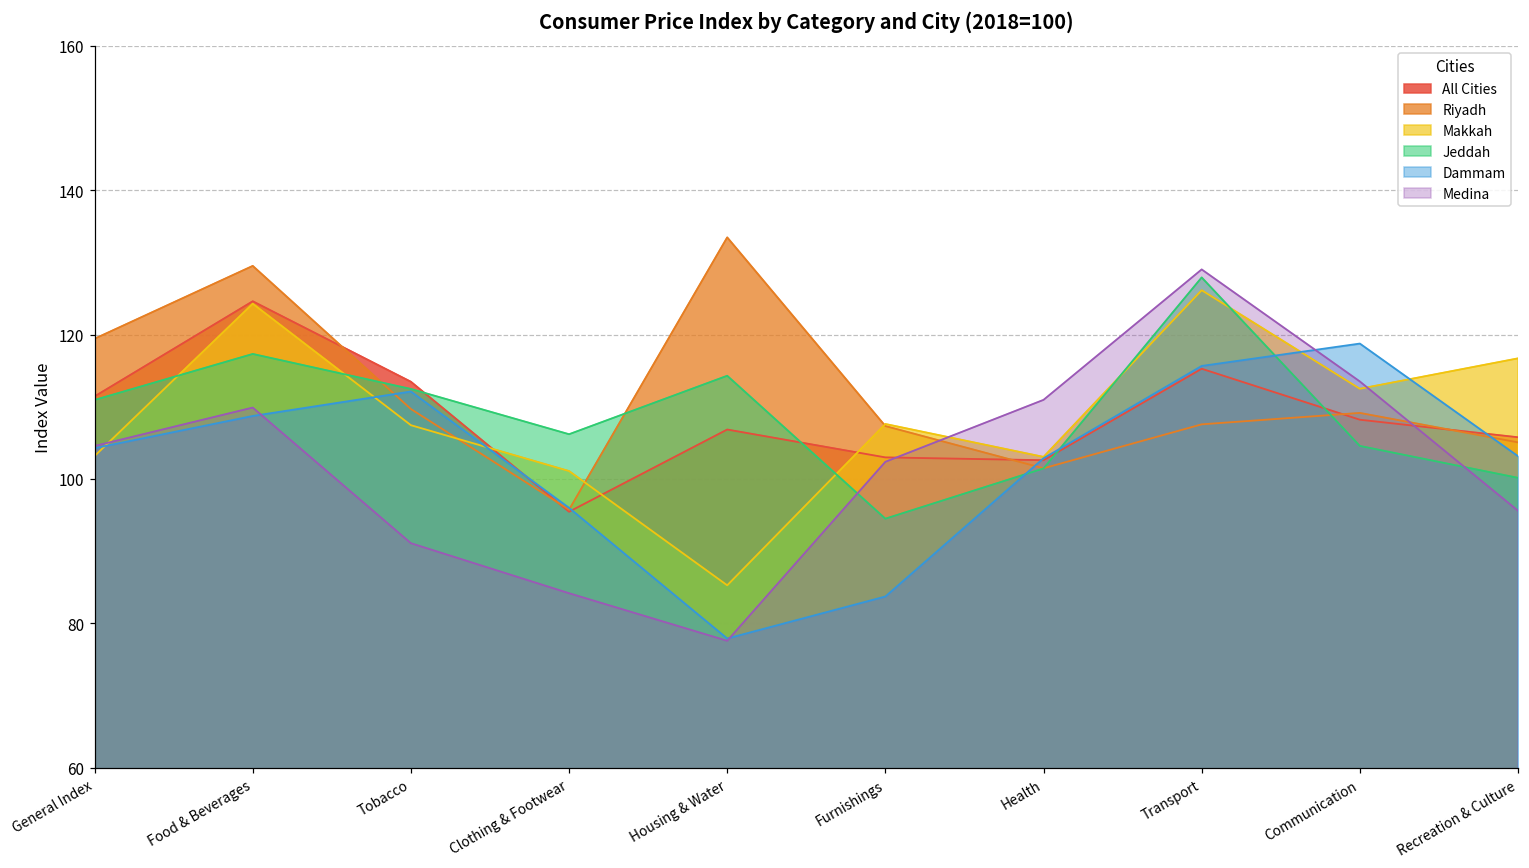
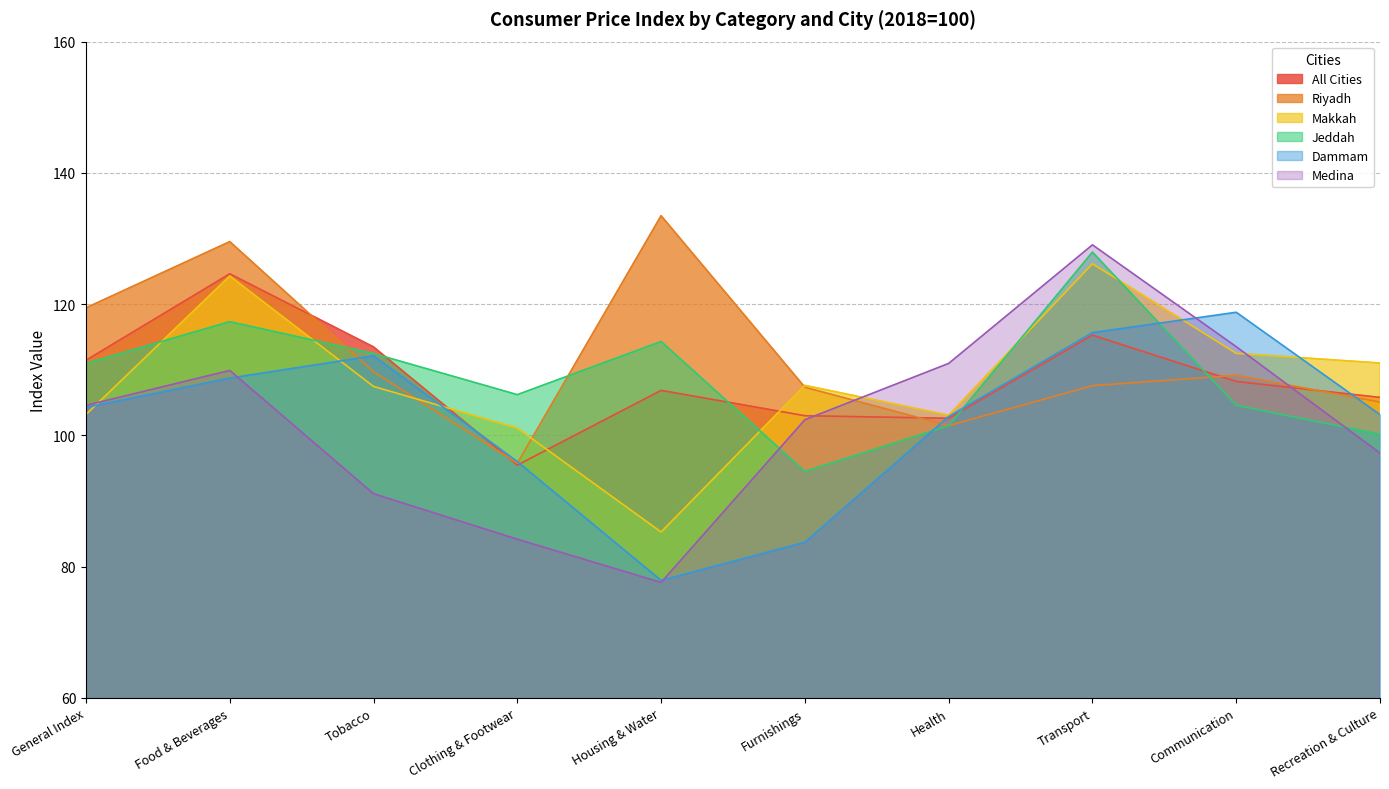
  {
    "Makkah": {
      "General Index": 103,
      "Tobacco": 107,
      "Clothing & Footwear": 101,
      "Housing & Water": 85,
      "Transport": 126,
      "Communication": 113,
-     "Recreation & Culture": 117
+     "Recreation & Culture": 111
    },
    "Jeddah": {
      "General Index": 111,
      "Food & Beverages": 117,
      "Clothing & Footwear": 106,
      "Housing & Water": 114,
      "Furnishings": 95,
      "Transport": 128,
      "Communication": 105,
      "Recreation & Culture": 100
    },
    "Dammam": {
      "Food & Beverages": 109,
      "Furnishings": 84,
      "Communication": 119,
      "Recreation & Culture": 103
    },
    "Medina": {
      "Food & Beverages": 110,
      "Tobacco": 91,
      "Clothing & Footwear": 84,
      "Furnishings": 102,
      "Health": 111,
      "Transport": 129,
      "Communication": 114,
-     "Recreation & Culture": 96
+     "Recreation & Culture": 97
    }
  }
